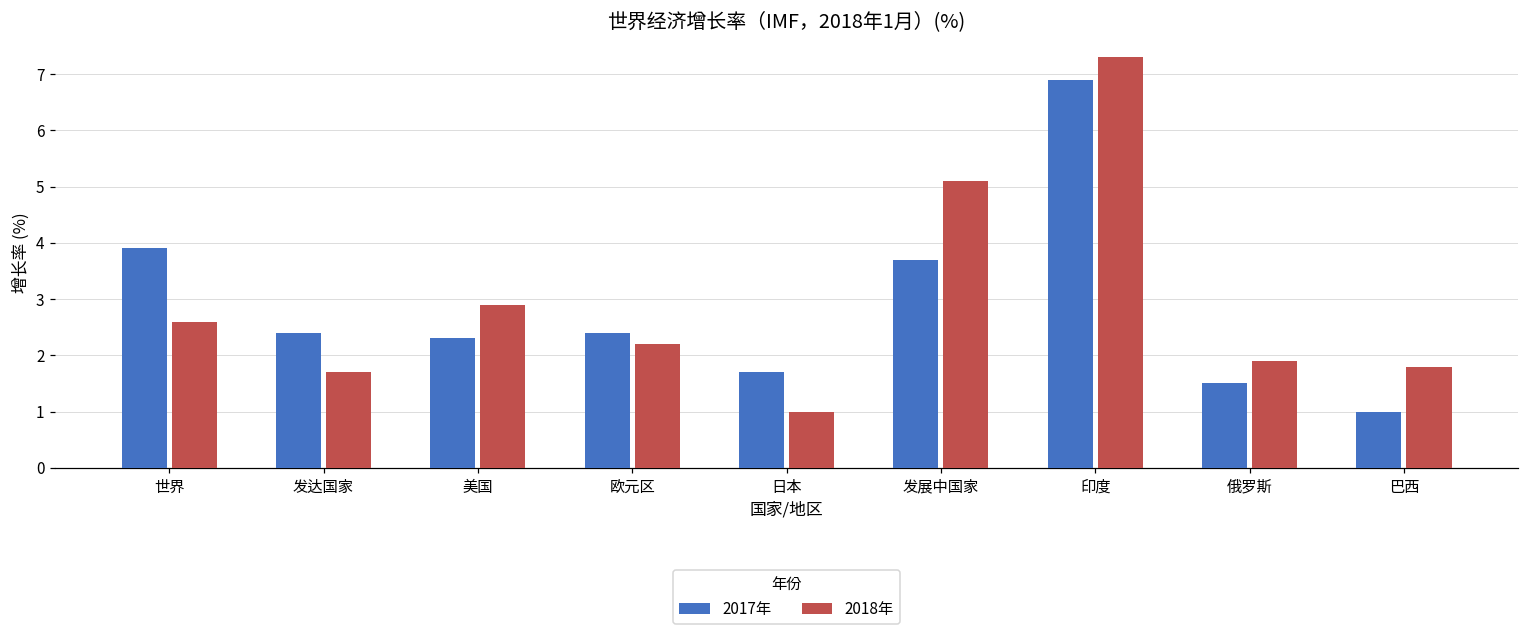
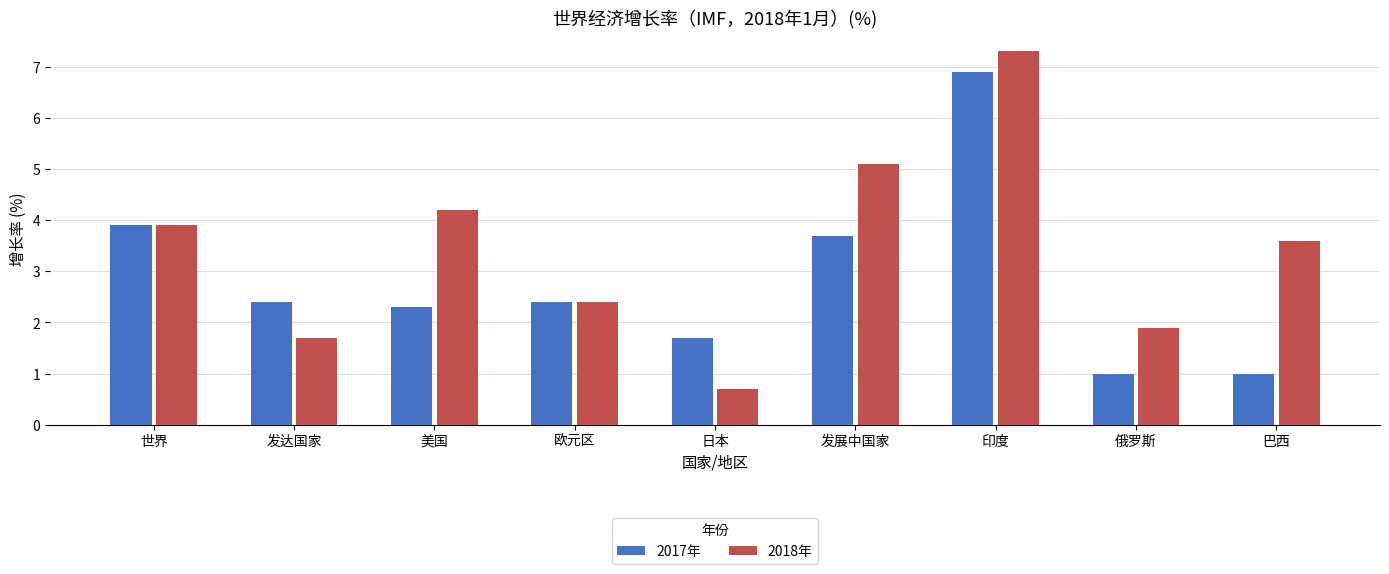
  {
    "2017年": {
      "世界": 3.9,
      "发达国家": 2.4,
      "美国": 2.3,
      "欧元区": 2.4,
      "日本": 1.7,
      "发展中国家": 3.7,
      "印度": 6.9,
-     "俄罗斯": 1.5,
+     "俄罗斯": 1.0,
      "巴西": 1.0
    },
    "2018年": {
-     "世界": 2.6,
+     "世界": 3.9,
      "发达国家": 1.7,
-     "美国": 2.9,
-     "欧元区": 2.2,
-     "日本": 1.0,
+     "美国": 4.2,
+     "欧元区": 2.4,
+     "日本": 0.7,
      "发展中国家": 5.1,
      "印度": 7.3,
      "俄罗斯": 1.9,
-     "巴西": 1.8
+     "巴西": 3.6
    }
  }
